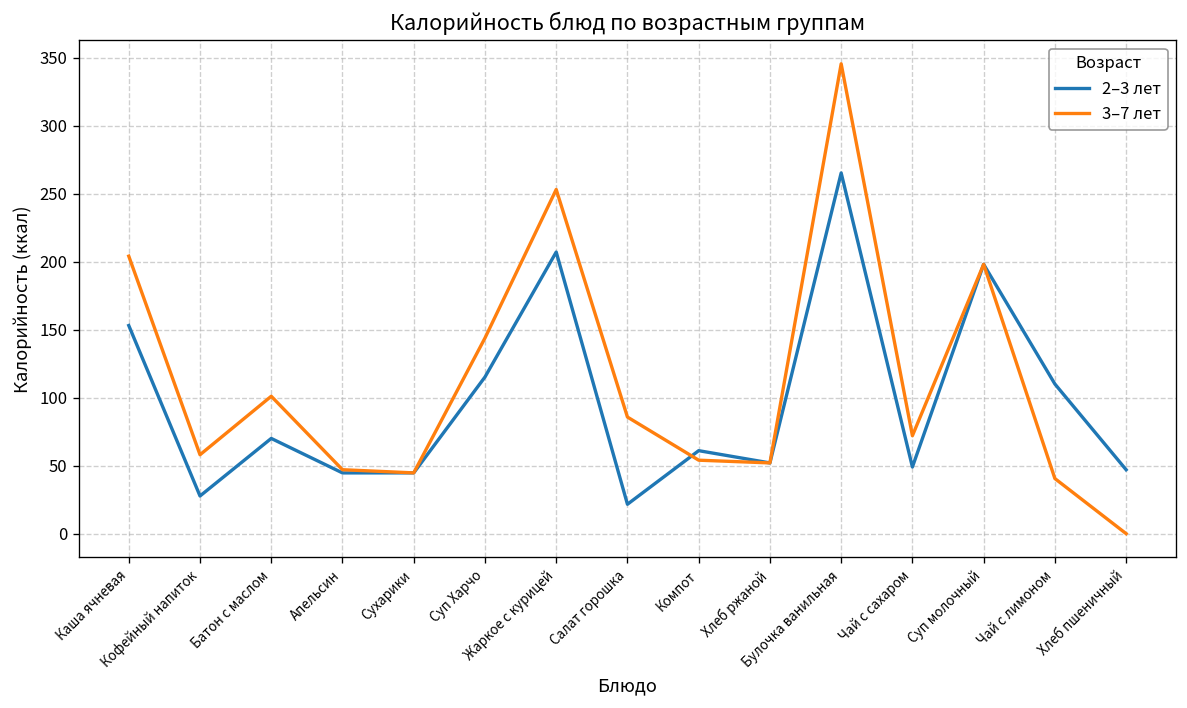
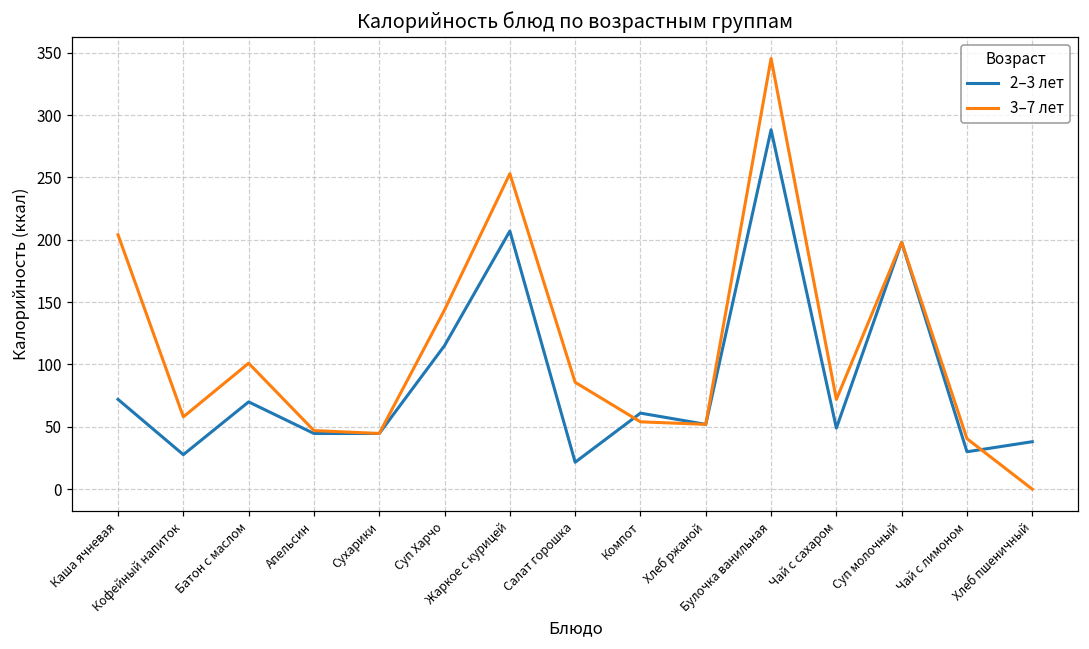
  {
    "2–3 лет": {
-     "Каша ячневая": 153,
+     "Каша ячневая": 72,
      "Кофейный напиток": 28,
      "Батон с маслом": 70,
      "Апельсин": 45,
      "Суп Харчо": 115,
      "Жаркое с курицей": 207,
      "Салат горошка": 22,
      "Компот": 61,
-     "Булочка ванильная": 265,
+     "Булочка ванильная": 288,
      "Чай с сахаром": 49,
-     "Чай с лимоном": 110,
-     "Хлеб пшеничный": 47
+     "Чай с лимоном": 30,
+     "Хлеб пшеничный": 38
    },
    "3–7 лет": {
      "Каша ячневая": 204,
      "Кофейный напиток": 58,
      "Батон с маслом": 101,
      "Апельсин": 47,
      "Суп Харчо": 144,
      "Жаркое с курицей": 253,
      "Салат горошка": 86,
      "Компот": 54,
      "Булочка ванильная": 345,
      "Чай с сахаром": 72,
      "Чай с лимоном": 41,
      "Хлеб пшеничный": 0
    }
  }
